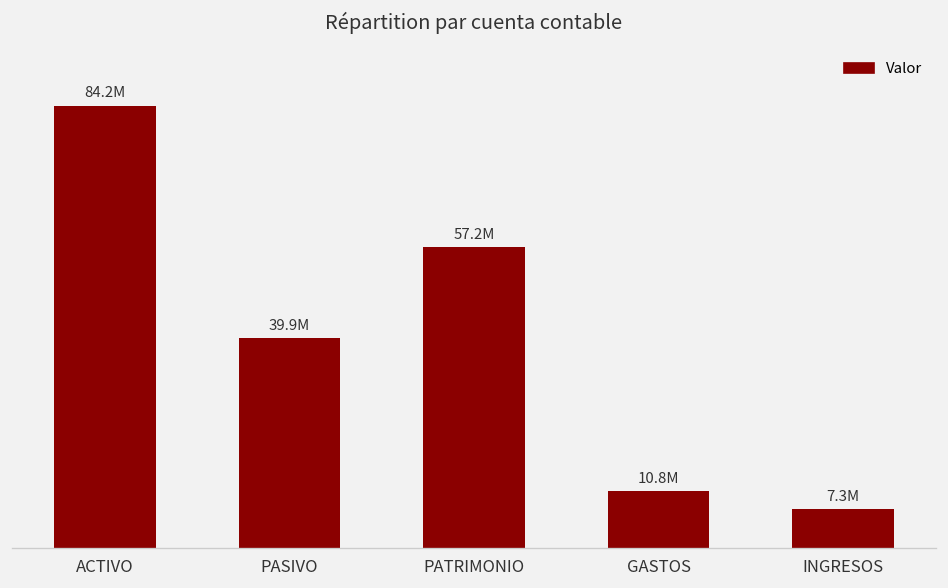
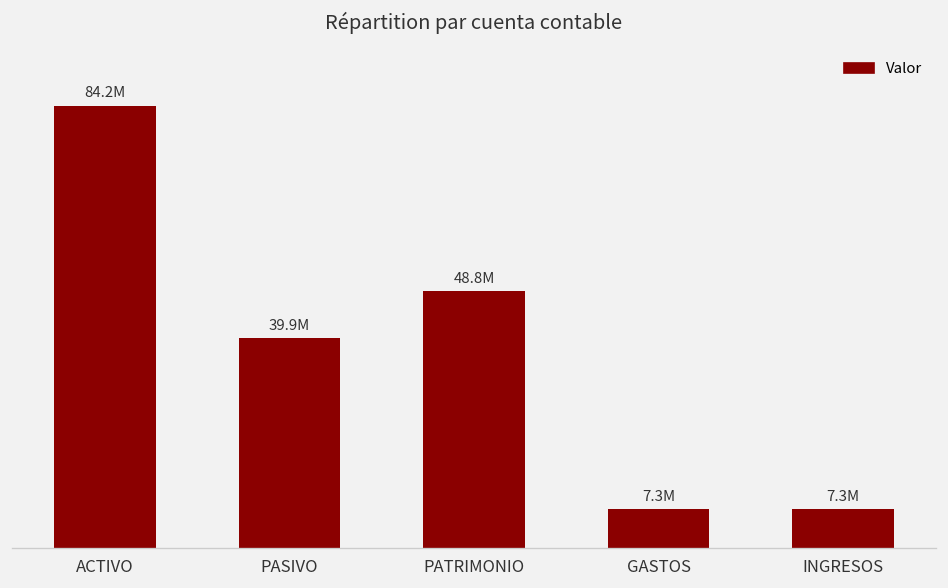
  {
    "ACTIVO": "84.2M",
    "PASIVO": "39.9M",
-   "PATRIMONIO": "57.2M",
-   "GASTOS": "10.8M",
+   "PATRIMONIO": "48.8M",
+   "GASTOS": "7.3M",
    "INGRESOS": "7.3M"
  }
